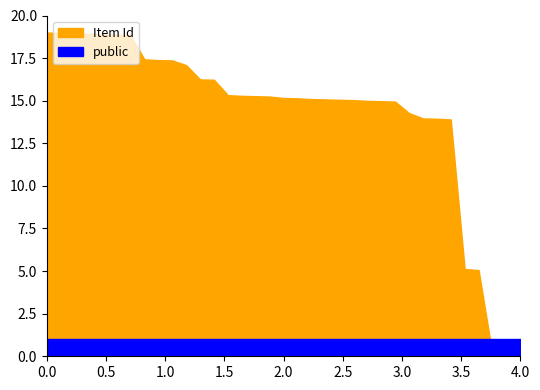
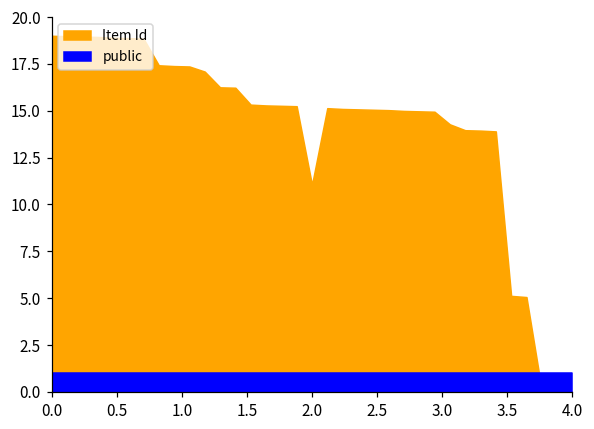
  {
    "Item Id": {
      "0.0": 19.0,
-     "2.0": 15.2
+     "2.0": 11.0
    },
    "public": {
      "0.0": 1.0,
      "2.0": 1.0,
      "4.0": 1.0
    }
  }
